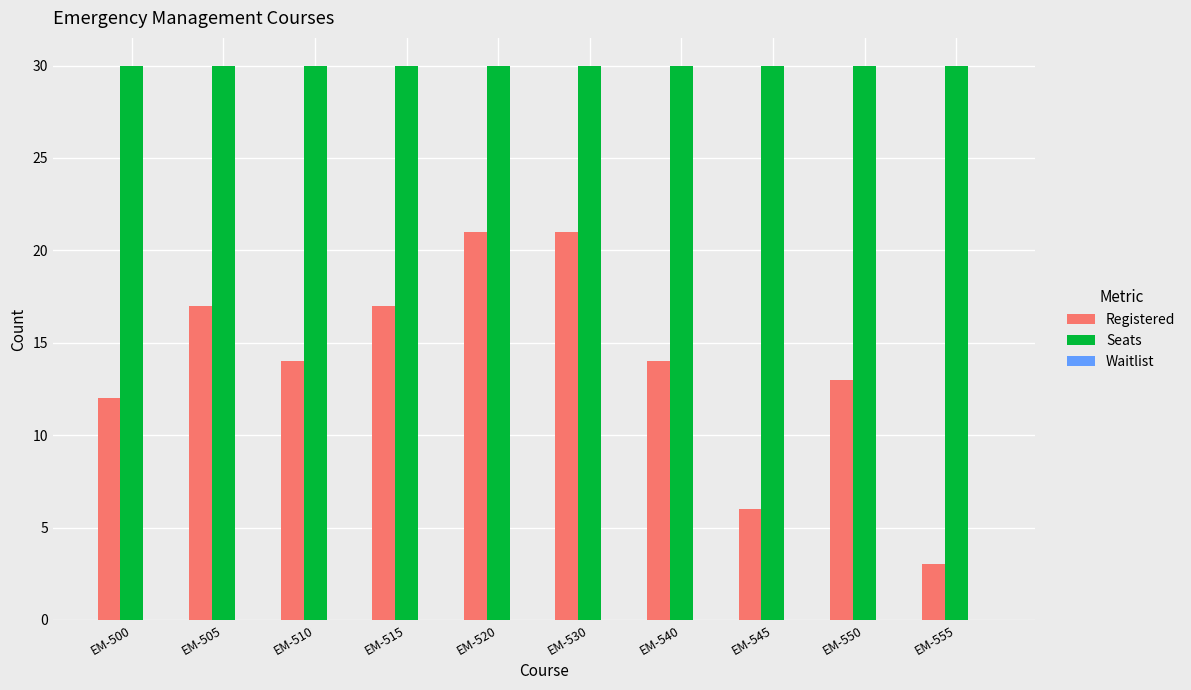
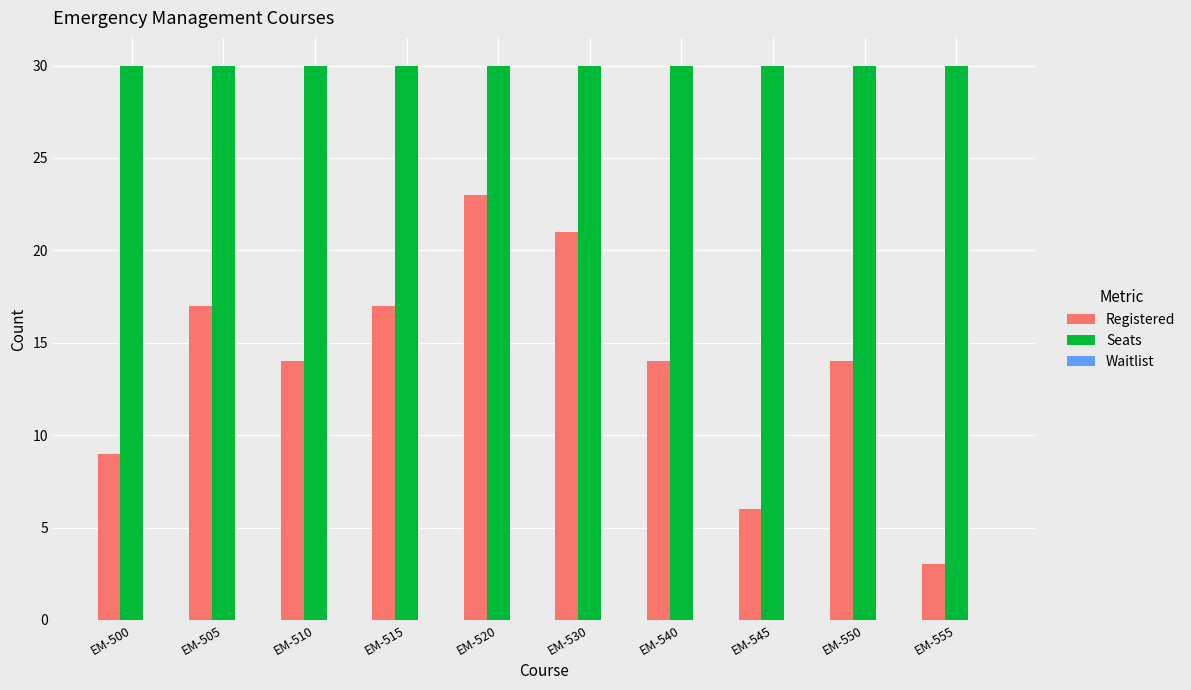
  {
    "Registered": {
-     "EM-500": 12,
+     "EM-500": 9,
      "EM-505": 17,
      "EM-510": 14,
      "EM-515": 17,
-     "EM-520": 21,
+     "EM-520": 23,
      "EM-530": 21,
      "EM-540": 14,
      "EM-545": 6,
-     "EM-550": 13,
+     "EM-550": 14,
      "EM-555": 3
    },
    "Seats": {
      "EM-500": 30,
      "EM-505": 30,
      "EM-510": 30,
      "EM-515": 30,
      "EM-520": 30,
      "EM-530": 30,
      "EM-540": 30,
      "EM-545": 30,
      "EM-550": 30,
      "EM-555": 30
    },
    "Waitlist": {
      "EM-500": 0,
      "EM-505": 0,
      "EM-510": 0,
      "EM-515": 0,
      "EM-520": 0,
      "EM-530": 0,
      "EM-540": 0,
      "EM-545": 0,
      "EM-550": 0,
      "EM-555": 0
    }
  }
